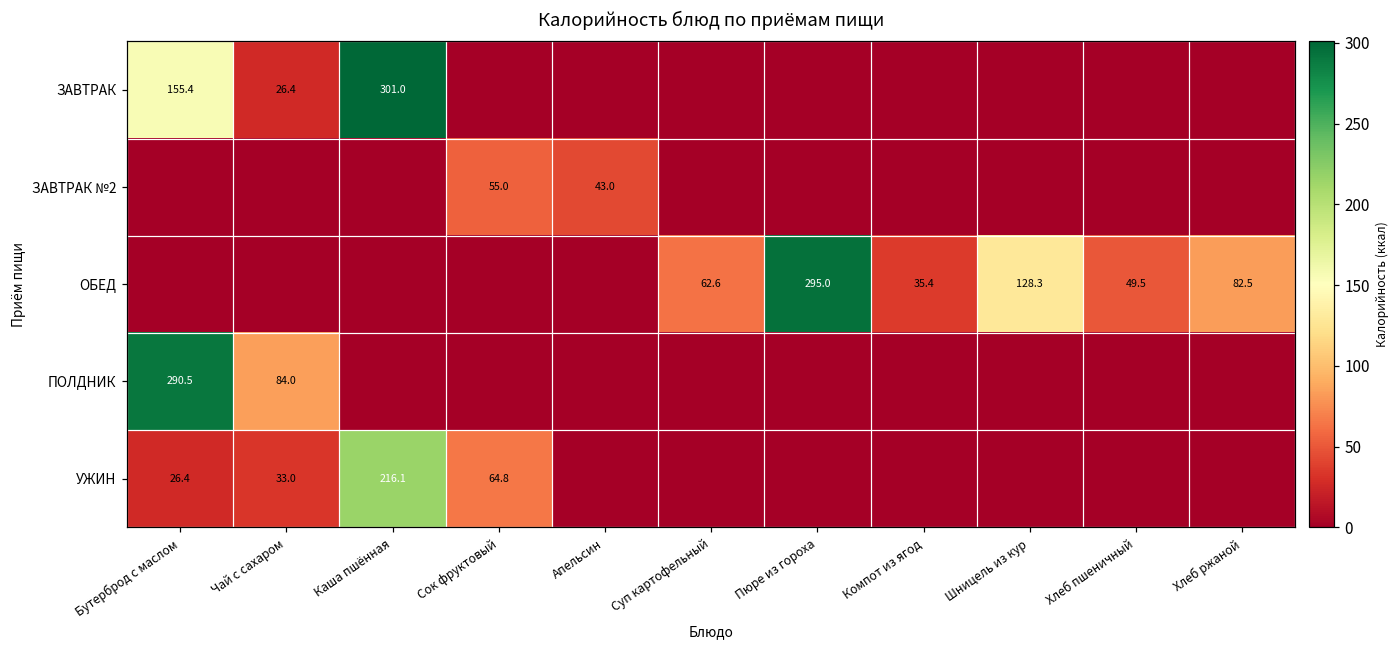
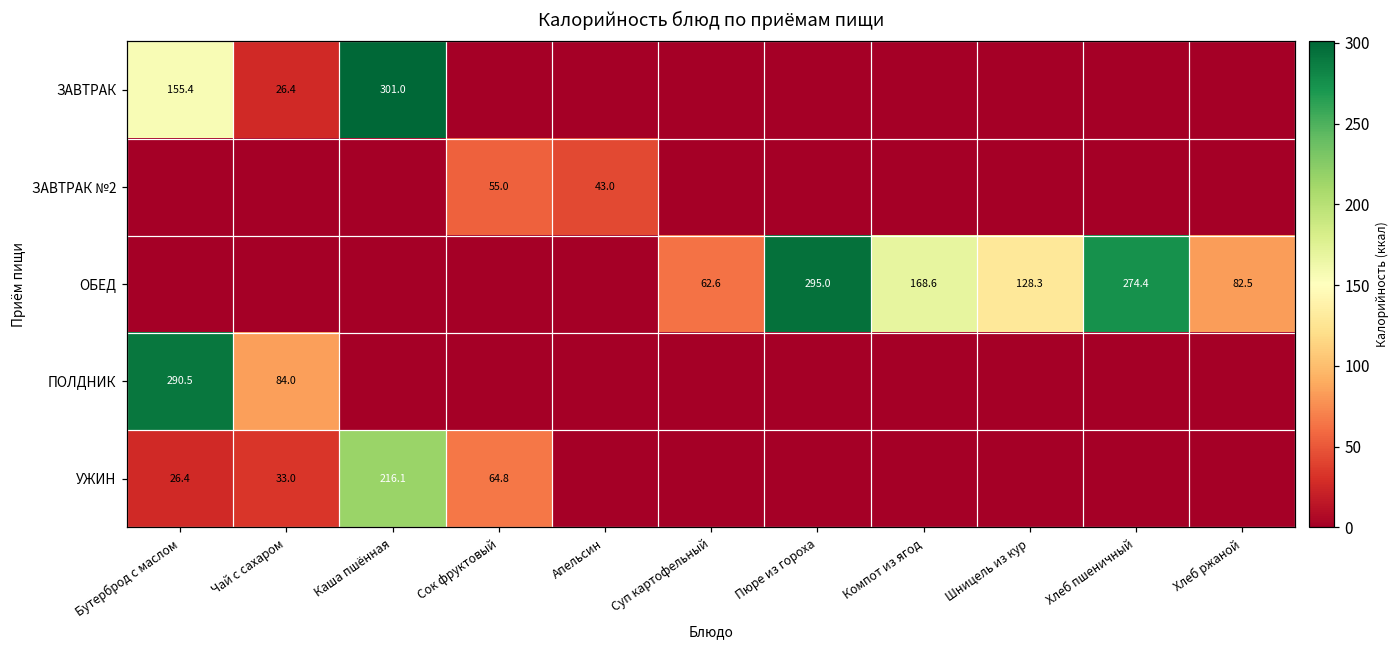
  {
    "ЗАВТРАК": {
      "Бутерброд с маслом": 155.4,
      "Чай с сахаром": 26.4,
      "Каша пшённая": 301.0
    },
    "ЗАВТРАК №2": {
      "Сок фруктовый": 55.0,
      "Апельсин": 43.0
    },
    "ОБЕД": {
      "Суп картофельный": 62.6,
      "Пюре из гороха": 295.0,
-     "Компот из ягод": 35.4,
+     "Компот из ягод": 168.6,
      "Шницель из кур": 128.3,
-     "Хлеб пшеничный": 49.5,
+     "Хлеб пшеничный": 274.4,
      "Хлеб ржаной": 82.5
    },
    "ПОЛДНИК": {
      "Бутерброд с маслом": 290.5,
      "Чай с сахаром": 84.0
    },
    "УЖИН": {
      "Бутерброд с маслом": 26.4,
      "Чай с сахаром": 33.0,
      "Каша пшённая": 216.1,
      "Сок фруктовый": 64.8
    }
  }
